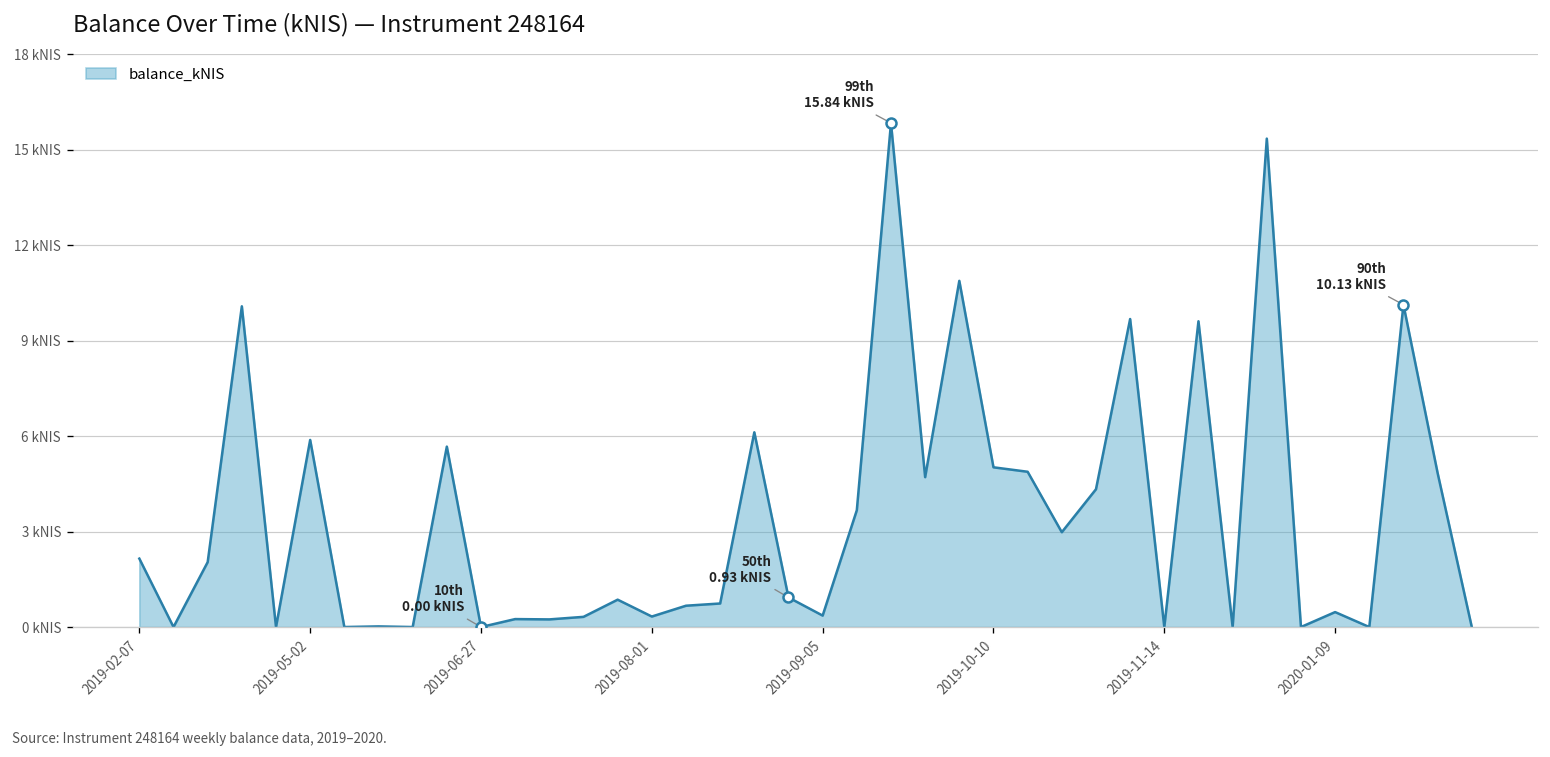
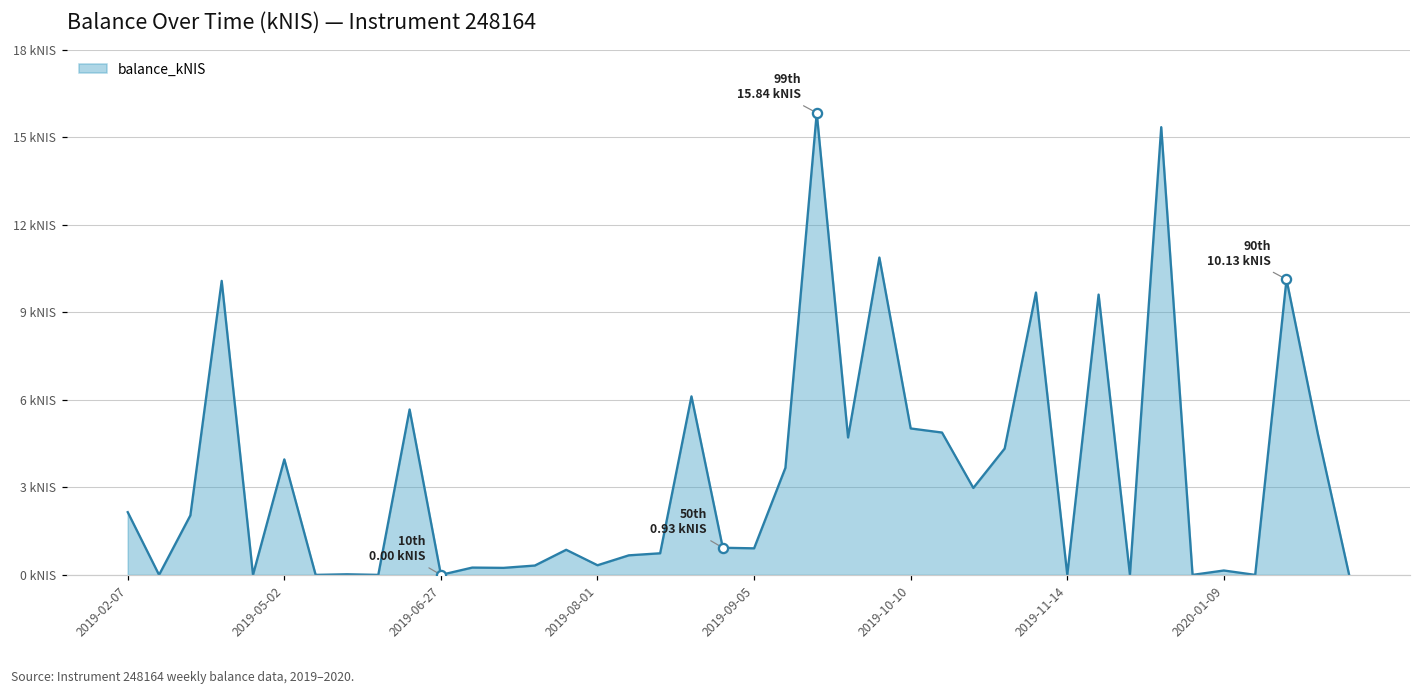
  {
    "balance_kNIS": {
      "2019-02-07": "2.2 kNIS",
-     "2019-05-02": "5.9 kNIS",
+     "2019-05-02": "4.0 kNIS",
      "2019-08-01": "0.3 kNIS",
-     "2019-09-05": "0.4 kNIS",
+     "2019-09-05": "0.9 kNIS",
      "2019-10-10": "5.0 kNIS",
      "2019-11-14": "0.0 kNIS",
-     "2020-01-09": "0.5 kNIS"
+     "2020-01-09": "0.2 kNIS"
    }
  }
